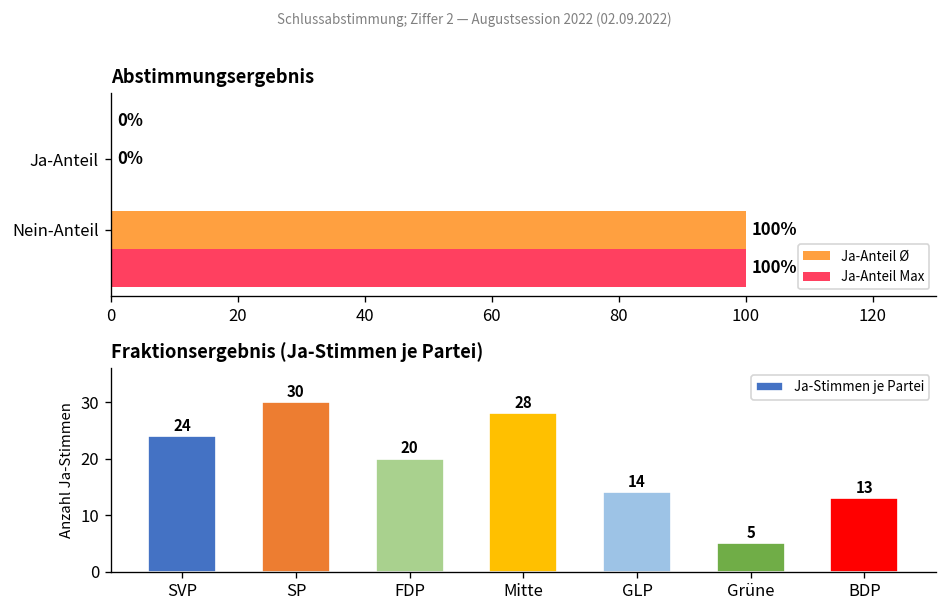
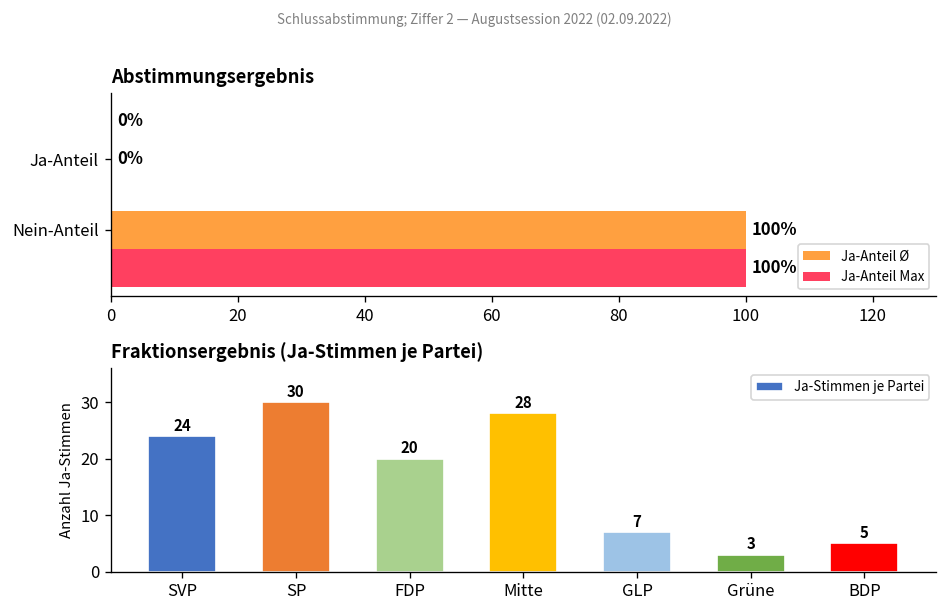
  {
    "Abstimmungsergebnis": {
      "Ja-Anteil": "0%",
      "Nein-Anteil": "100%"
    },
    "Fraktionsergebnis (Ja-Stimmen je Partei)": {
      "SVP": "24",
      "SP": "30",
      "FDP": "20",
      "Mitte": "28",
-     "GLP": "14",
-     "Grüne": "5",
-     "BDP": "13"
+     "GLP": "7",
+     "Grüne": "3",
+     "BDP": "5"
    }
  }
